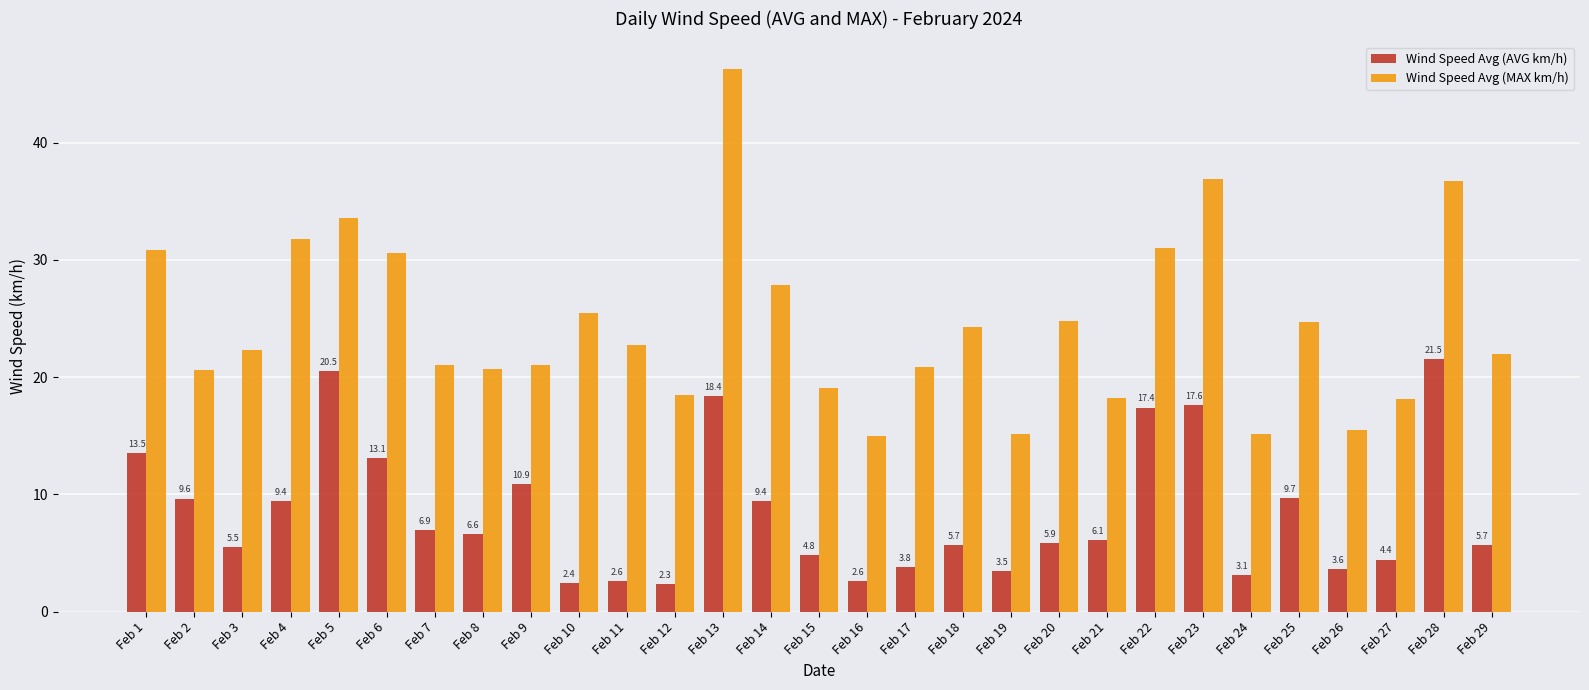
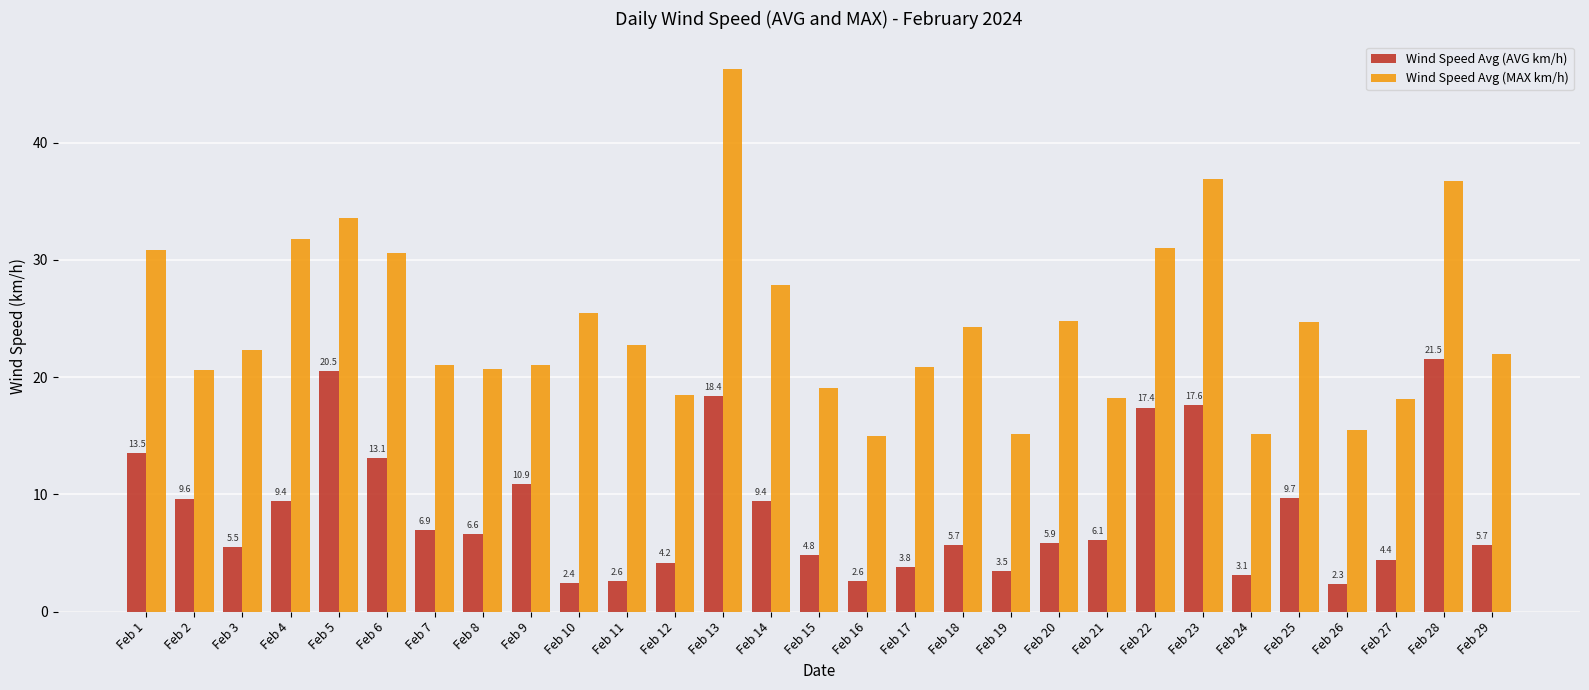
  {
    "Wind Speed Avg (AVG km/h)": {
      "Feb 1": 13.5,
      "Feb 2": 9.6,
      "Feb 3": 5.5,
      "Feb 4": 9.4,
      "Feb 5": 20.5,
      "Feb 6": 13.1,
      "Feb 7": 6.9,
      "Feb 8": 6.6,
      "Feb 9": 10.9,
      "Feb 10": 2.4,
      "Feb 11": 2.6,
-     "Feb 12": 2.3,
+     "Feb 12": 4.2,
      "Feb 13": 18.4,
      "Feb 14": 9.4,
      "Feb 15": 4.8,
      "Feb 16": 2.6,
      "Feb 17": 3.8,
      "Feb 18": 5.7,
      "Feb 19": 3.5,
      "Feb 20": 5.9,
      "Feb 21": 6.1,
      "Feb 22": 17.4,
      "Feb 23": 17.6,
      "Feb 24": 3.1,
      "Feb 25": 9.7,
-     "Feb 26": 3.6,
+     "Feb 26": 2.3,
      "Feb 27": 4.4,
      "Feb 28": 21.5,
      "Feb 29": 5.7
    },
    "Wind Speed Avg (MAX km/h)": {
      "Feb 1": 30.8,
      "Feb 2": 20.6,
      "Feb 3": 22.3,
      "Feb 4": 31.8,
      "Feb 5": 33.5,
      "Feb 6": 30.6,
      "Feb 7": 21.0,
      "Feb 8": 20.7,
      "Feb 9": 21.0,
      "Feb 10": 25.5,
      "Feb 11": 22.7,
      "Feb 12": 18.5,
      "Feb 13": 46.3,
      "Feb 14": 27.9,
      "Feb 15": 19.0,
      "Feb 16": 15.0,
      "Feb 17": 20.8,
      "Feb 18": 24.3,
      "Feb 19": 15.1,
      "Feb 20": 24.8,
      "Feb 21": 18.2,
      "Feb 22": 31.0,
      "Feb 23": 36.9,
      "Feb 24": 15.1,
      "Feb 25": 24.7,
      "Feb 26": 15.5,
      "Feb 27": 18.1,
      "Feb 28": 36.7,
      "Feb 29": 22.0
    }
  }
